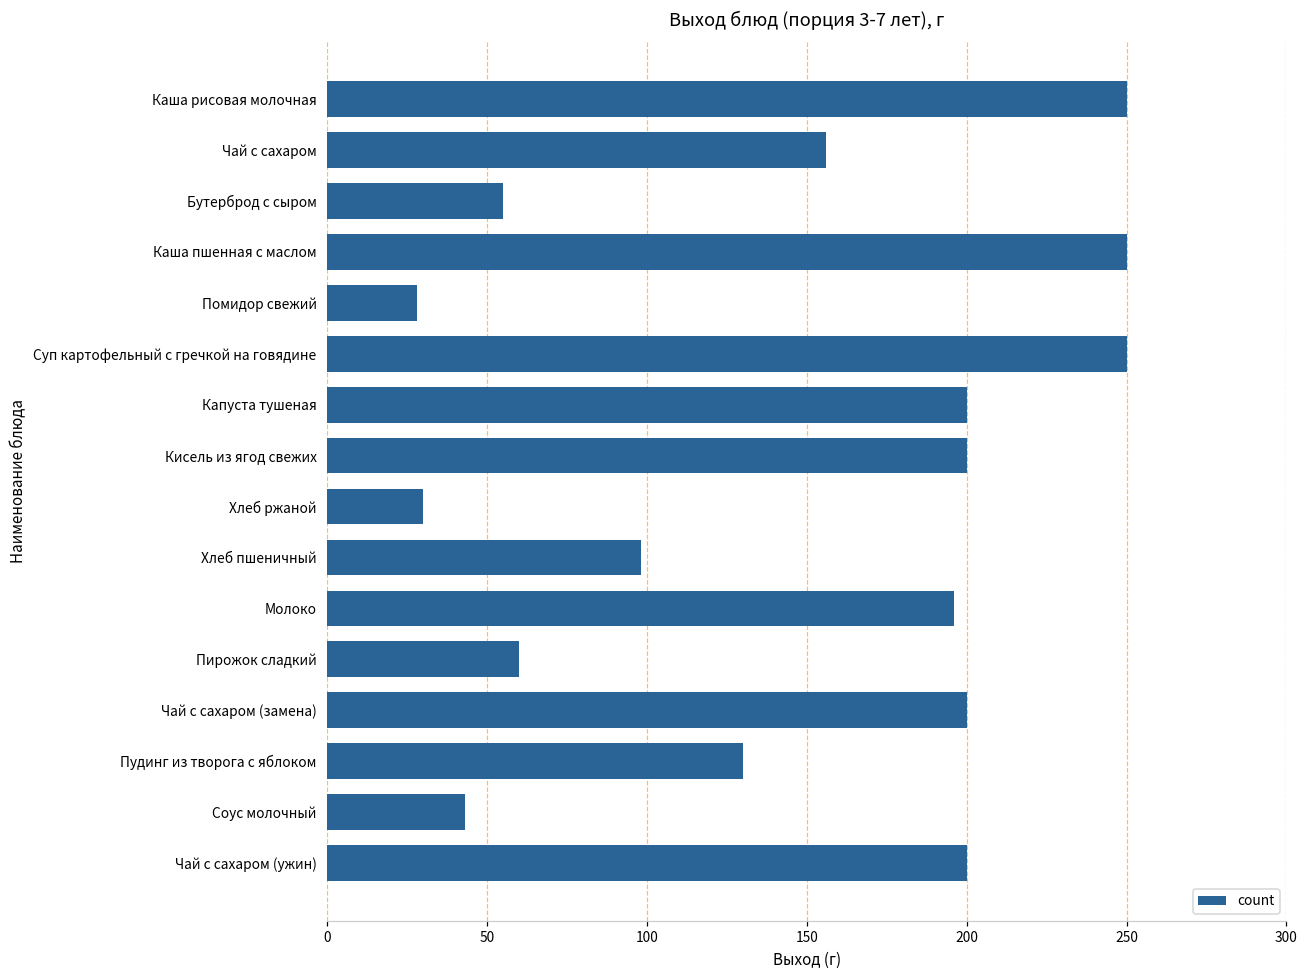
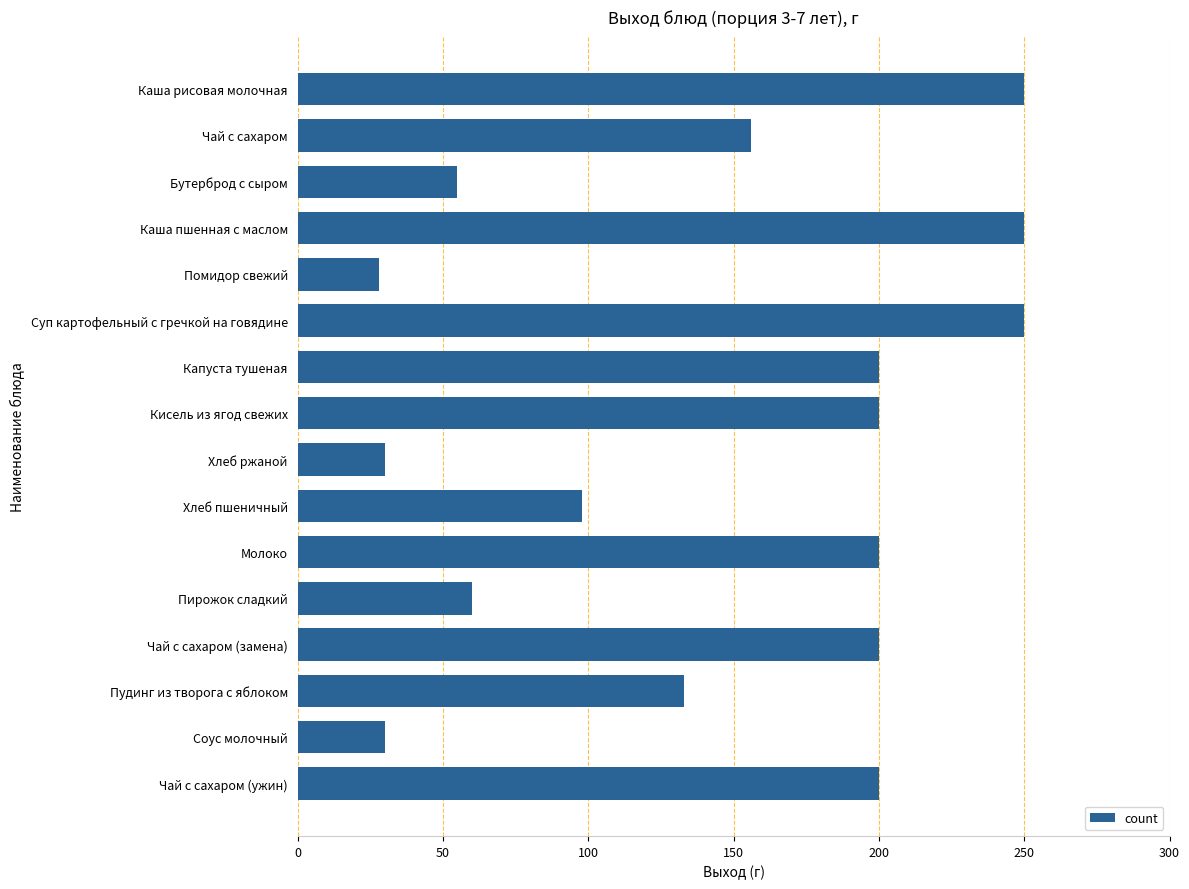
  {
    "Каша рисовая молочная": 250,
    "Чай с сахаром": 156,
    "Бутерброд с сыром": 55,
    "Каша пшенная с маслом": 250,
    "Помидор свежий": 28,
    "Суп картофельный с гречкой на говядине": 250,
    "Капуста тушеная": 200,
    "Кисель из ягод свежих": 200,
    "Хлеб ржаной": 30,
    "Хлеб пшеничный": 98,
-   "Молоко": 196,
+   "Молоко": 200,
    "Пирожок сладкий": 60,
    "Чай с сахаром (замена)": 200,
-   "Пудинг из творога с яблоком": 130,
-   "Соус молочный": 43,
+   "Пудинг из творога с яблоком": 133,
+   "Соус молочный": 30,
    "Чай с сахаром (ужин)": 200
  }
